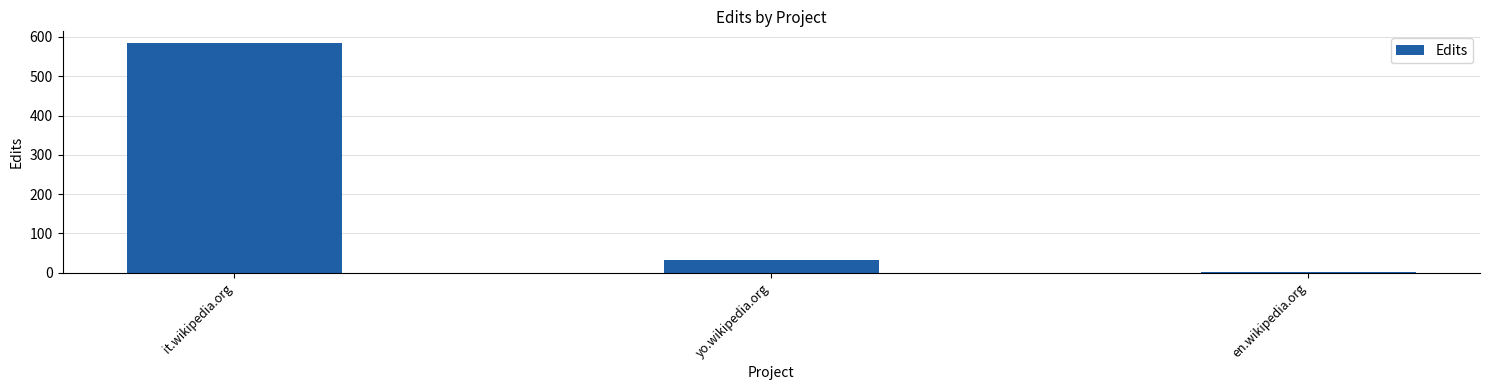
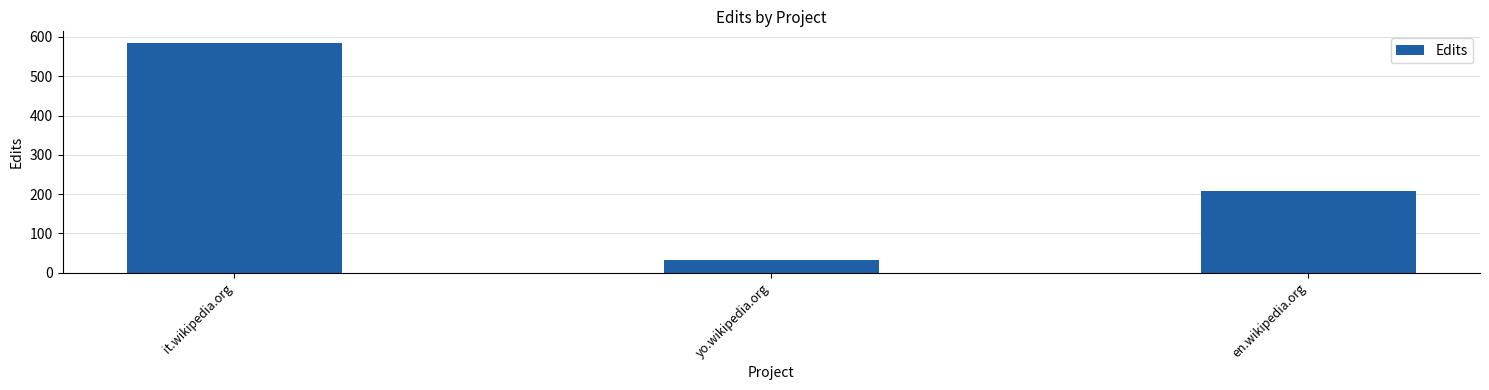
  {
    "it.wikipedia.org": 590,
    "yo.wikipedia.org": 30,
-   "en.wikipedia.org": 0
+   "en.wikipedia.org": 210
  }
